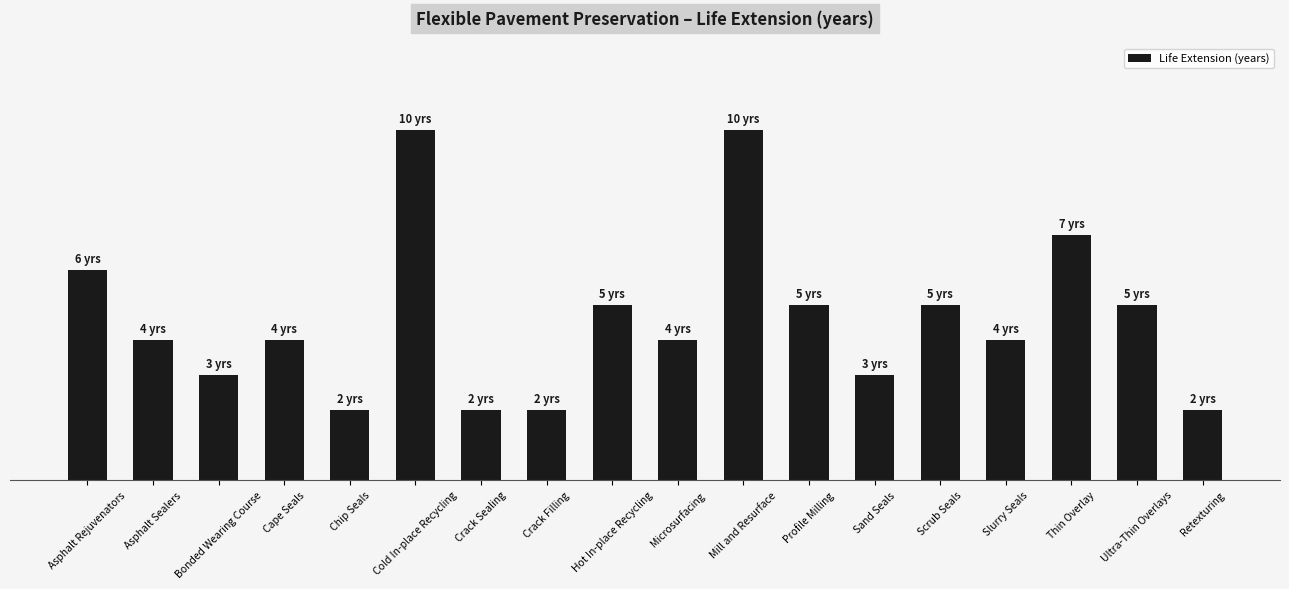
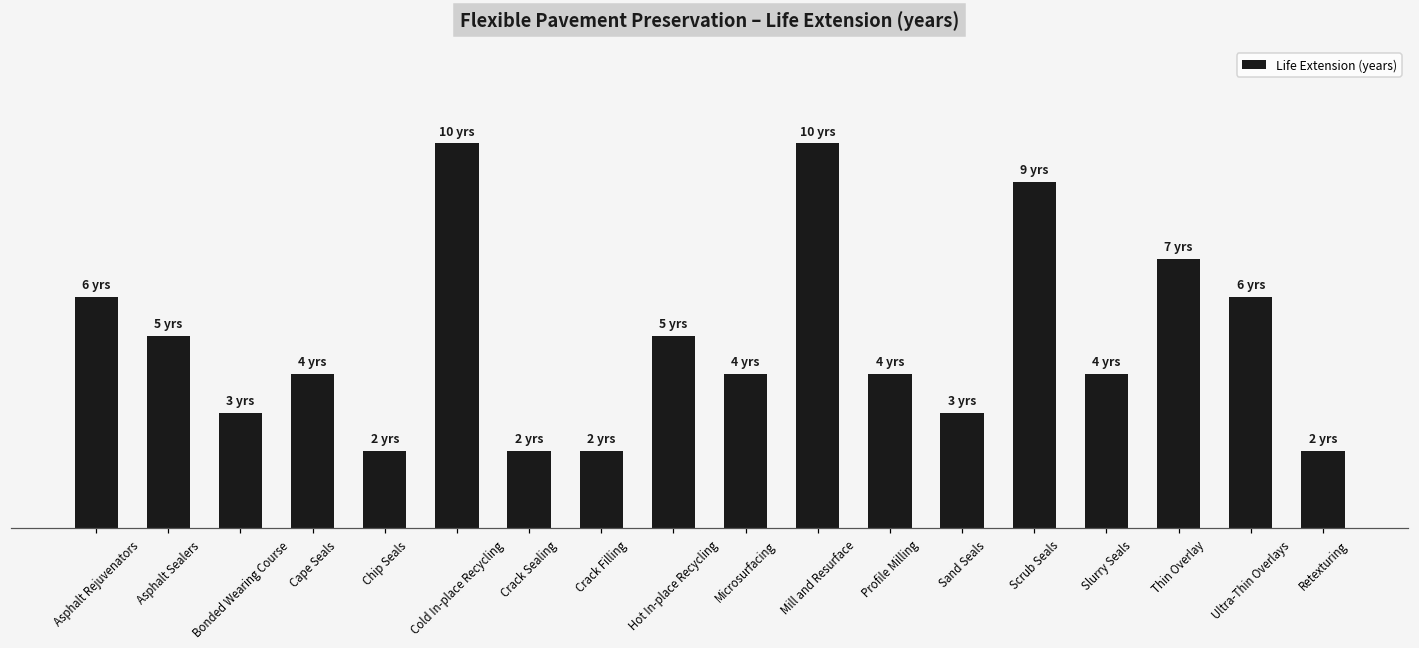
  {
    "Asphalt Rejuvenators": 6,
-   "Asphalt Sealers": 4,
+   "Asphalt Sealers": 5,
    "Bonded Wearing Course": 3,
    "Cape Seals": 4,
    "Chip Seals": 2,
    "Cold In-place Recycling": 10,
    "Crack Sealing": 2,
    "Crack Filling": 2,
    "Hot In-place Recycling": 5,
    "Microsurfacing": 4,
    "Mill and Resurface": 10,
-   "Profile Milling": 5,
+   "Profile Milling": 4,
    "Sand Seals": 3,
-   "Scrub Seals": 5,
+   "Scrub Seals": 9,
    "Slurry Seals": 4,
    "Thin Overlay": 7,
-   "Ultra-Thin Overlays": 5,
+   "Ultra-Thin Overlays": 6,
    "Retexturing": 2
  }
